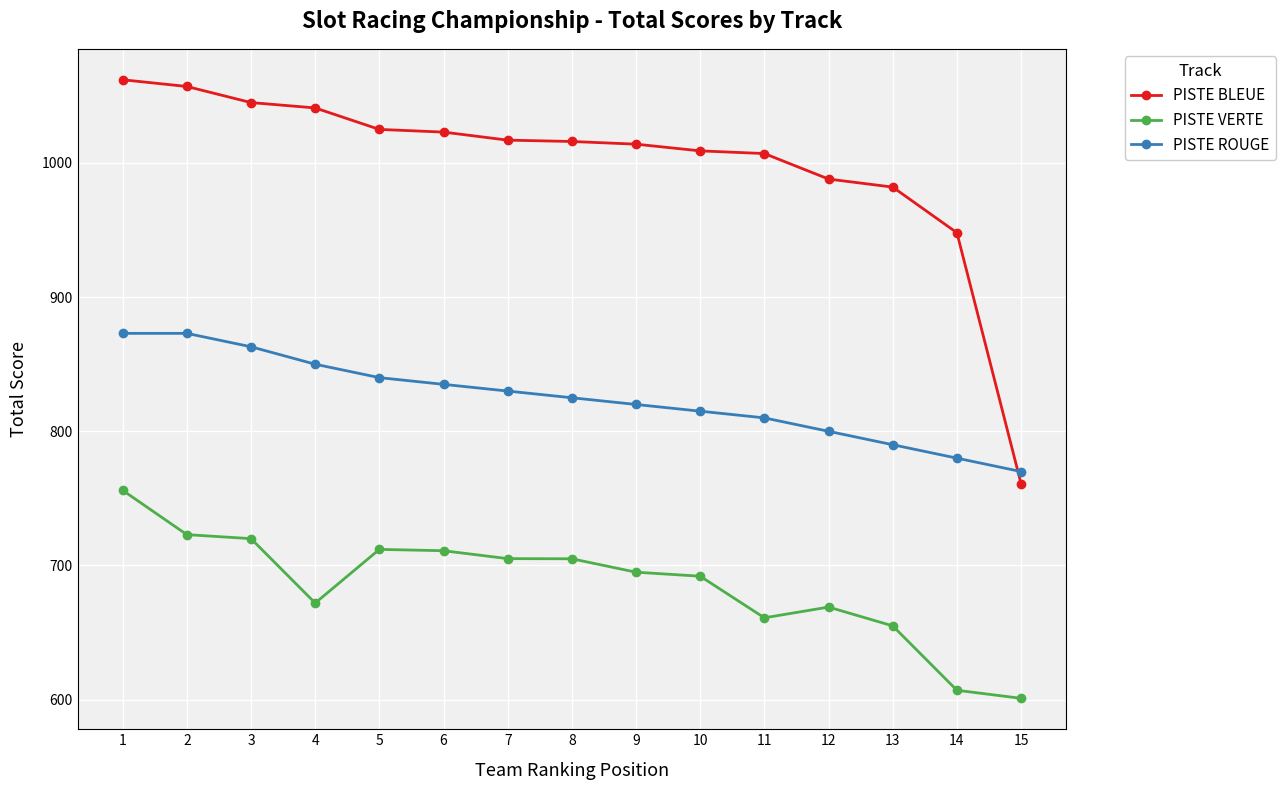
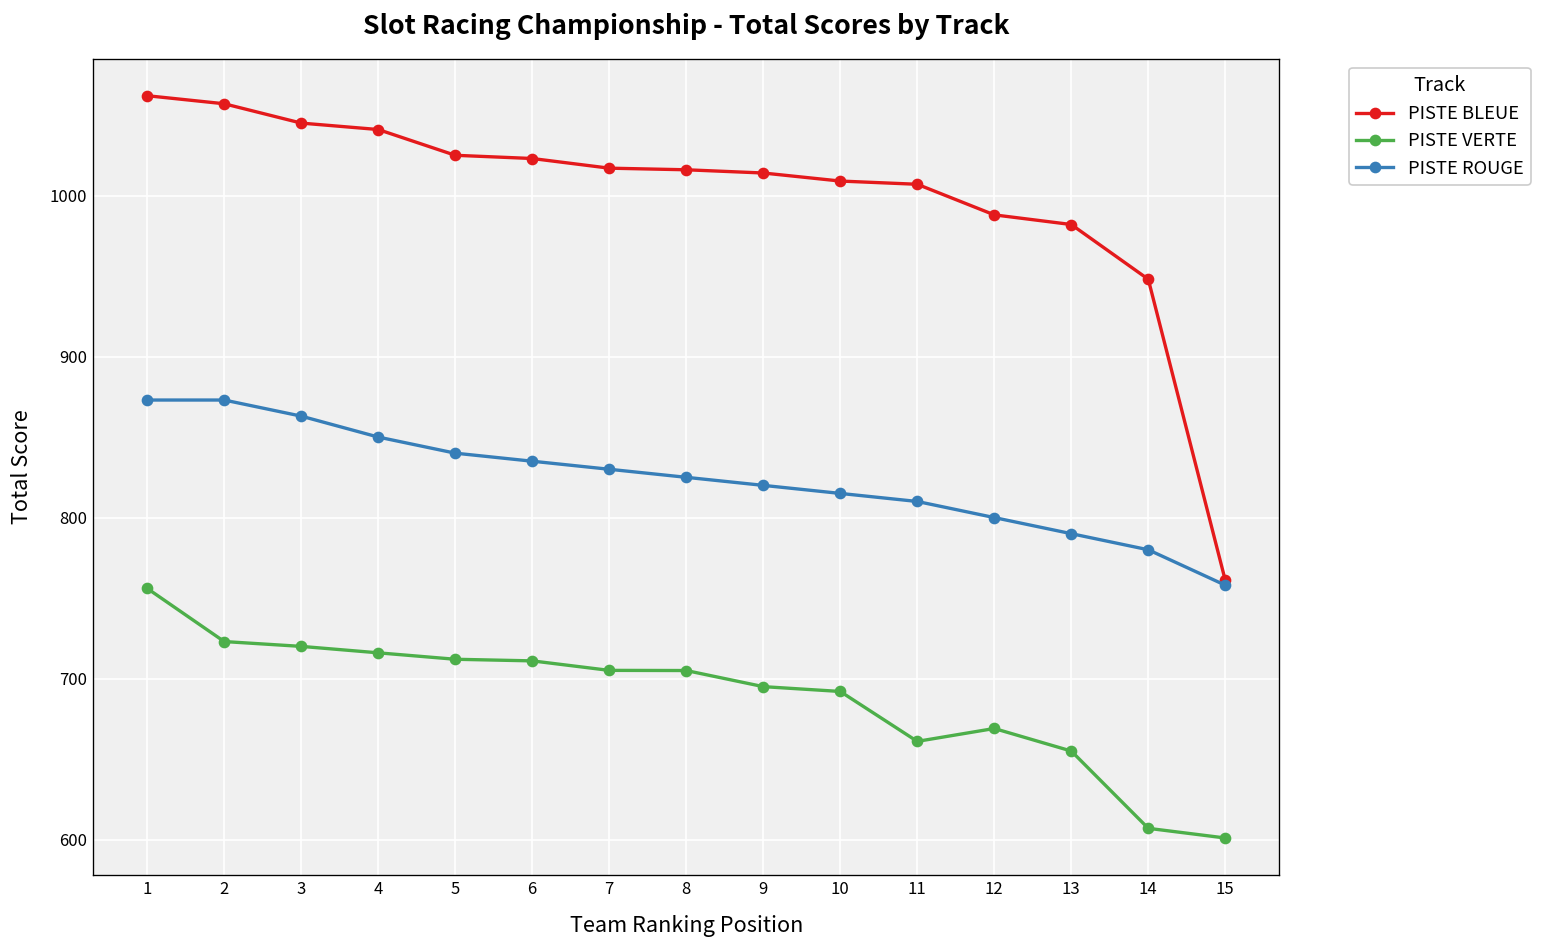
  {
    "PISTE BLEUE": {
      "1": 1062,
      "2": 1057,
      "3": 1045,
      "4": 1041,
      "5": 1025,
      "6": 1023,
      "7": 1017,
      "8": 1016,
      "9": 1014,
      "10": 1009,
      "11": 1007,
      "12": 988,
      "13": 982,
      "14": 948,
      "15": 761
    },
    "PISTE VERTE": {
      "1": 756,
      "2": 723,
      "3": 720,
-     "4": 672,
+     "4": 716,
      "5": 712,
      "6": 711,
      "7": 705,
      "8": 705,
      "9": 695,
      "10": 692,
      "11": 661,
      "12": 669,
      "13": 655,
      "14": 607,
      "15": 601
    },
    "PISTE ROUGE": {
      "1": 873,
      "2": 873,
      "3": 863,
      "4": 850,
      "5": 840,
      "6": 835,
      "7": 830,
      "8": 825,
      "9": 820,
      "10": 815,
      "11": 810,
      "12": 800,
      "13": 790,
      "14": 780,
-     "15": 770
+     "15": 758
    }
  }
